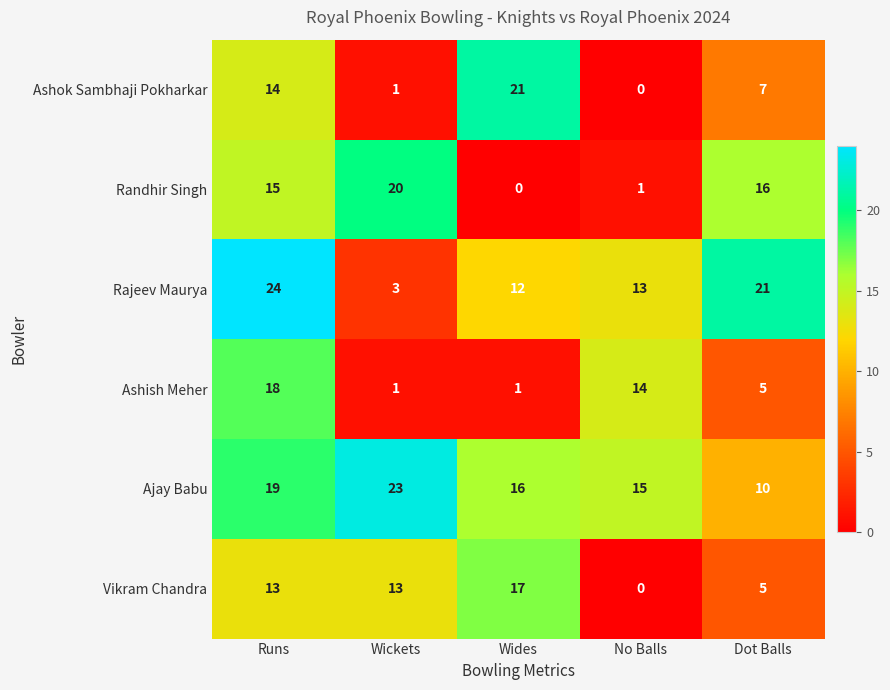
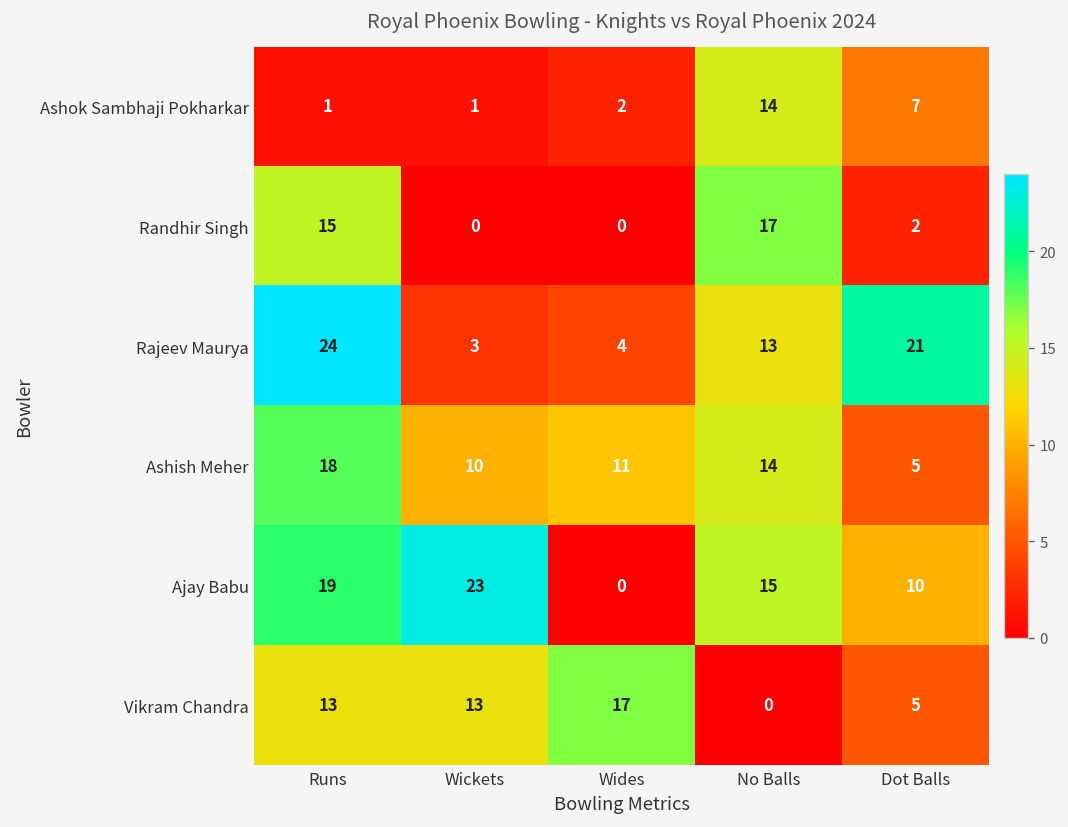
  {
    "Ashok Sambhaji Pokharkar": {
-     "Runs": 14,
+     "Runs": 1,
      "Wickets": 1,
-     "Wides": 21,
-     "No Balls": 0,
+     "Wides": 2,
+     "No Balls": 14,
      "Dot Balls": 7
    },
    "Randhir Singh": {
      "Runs": 15,
-     "Wickets": 20,
+     "Wickets": 0,
      "Wides": 0,
-     "No Balls": 1,
-     "Dot Balls": 16
+     "No Balls": 17,
+     "Dot Balls": 2
    },
    "Rajeev Maurya": {
      "Runs": 24,
      "Wickets": 3,
-     "Wides": 12,
+     "Wides": 4,
      "No Balls": 13,
      "Dot Balls": 21
    },
    "Ashish Meher": {
      "Runs": 18,
-     "Wickets": 1,
-     "Wides": 1,
+     "Wickets": 10,
+     "Wides": 11,
      "No Balls": 14,
      "Dot Balls": 5
    },
    "Ajay Babu": {
      "Runs": 19,
      "Wickets": 23,
-     "Wides": 16,
+     "Wides": 0,
      "No Balls": 15,
      "Dot Balls": 10
    },
    "Vikram Chandra": {
      "Runs": 13,
      "Wickets": 13,
      "Wides": 17,
      "No Balls": 0,
      "Dot Balls": 5
    }
  }
